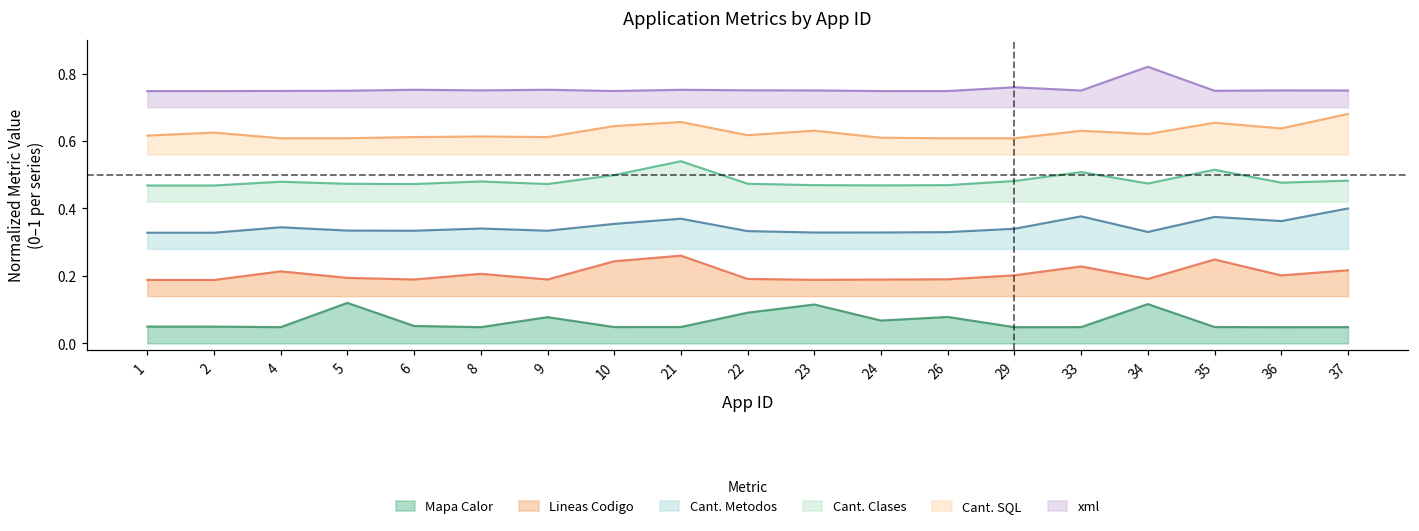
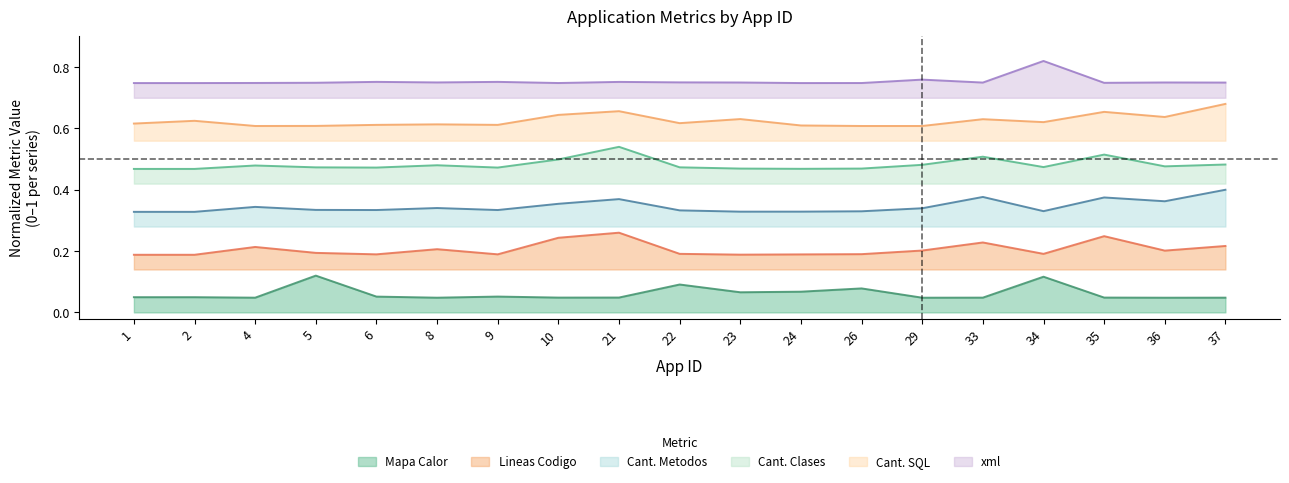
  {
    "Mapa Calor": {
      "1": 0.05,
      "2": 0.05,
      "4": 0.05,
      "5": 0.12,
      "6": 0.05,
      "8": 0.05,
-     "9": 0.08,
+     "9": 0.05,
      "10": 0.05,
      "21": 0.05,
      "22": 0.09,
-     "23": 0.12,
+     "23": 0.07,
      "24": 0.07,
      "26": 0.08,
      "29": 0.05,
      "33": 0.05,
      "34": 0.12,
      "35": 0.05,
      "36": 0.05,
      "37": 0.05
    }
  }
